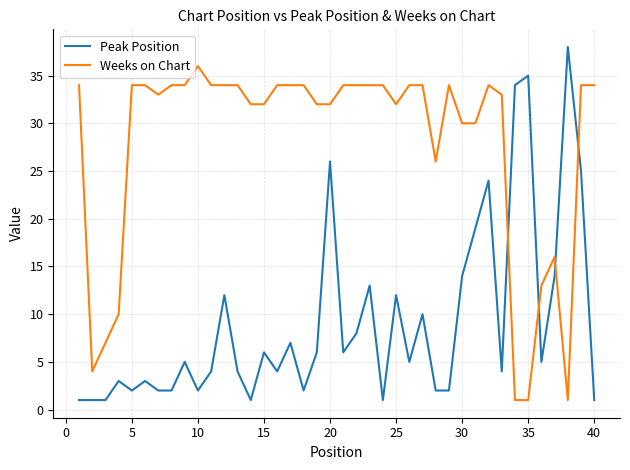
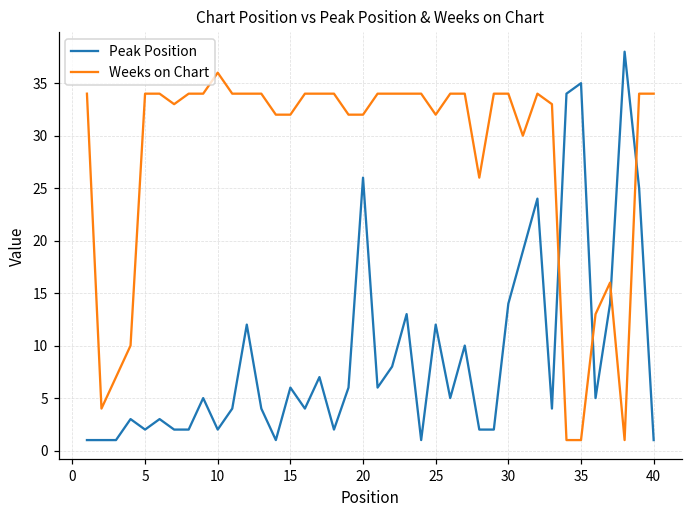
  {
    "Peak Position": {
      "5": 2,
      "10": 2,
      "15": 6,
      "20": 26,
      "25": 12,
      "30": 14,
      "35": 35,
      "40": 1
    },
    "Weeks on Chart": {
      "5": 34,
      "10": 36,
      "15": 32,
      "20": 32,
      "25": 32,
-     "30": 30,
+     "30": 34,
      "35": 1,
      "40": 34
    }
  }
